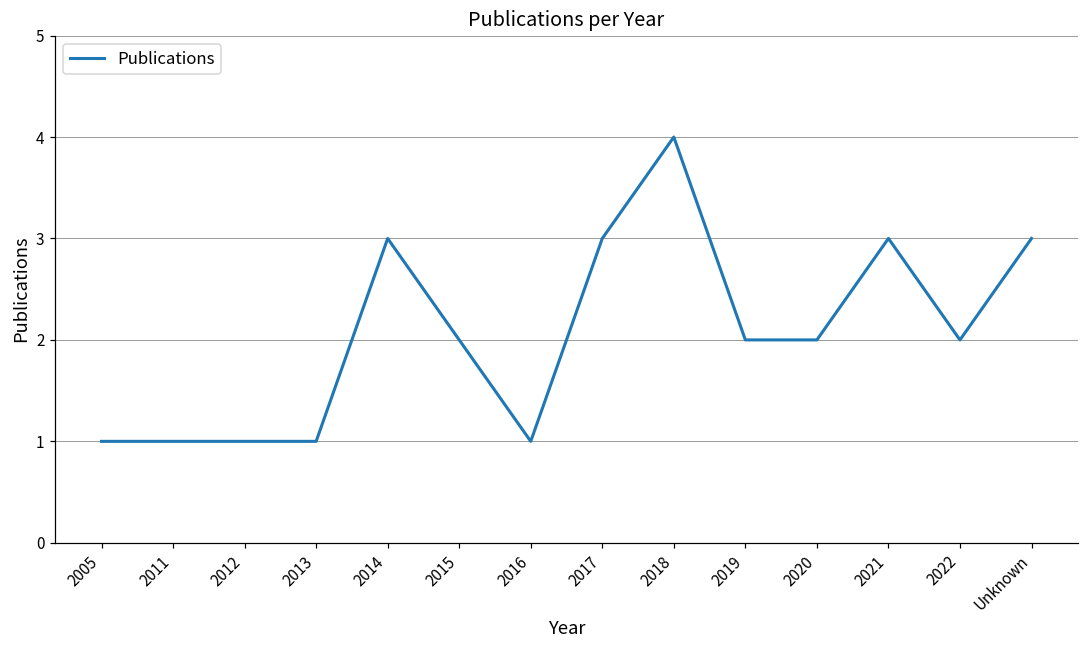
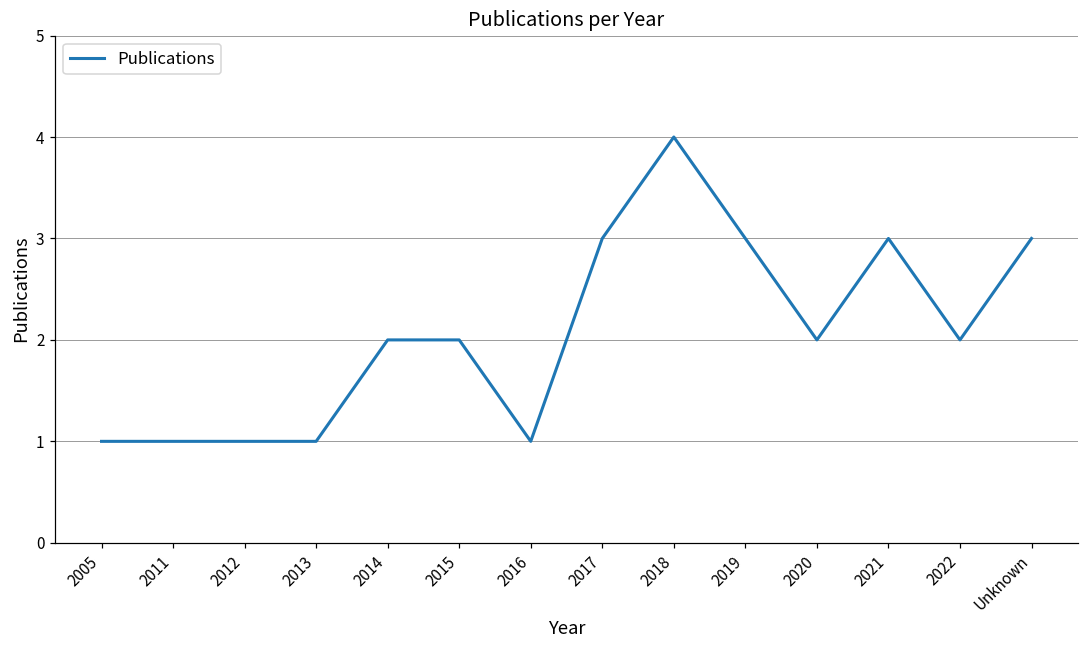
  {
    "2005": 1,
    "2011": 1,
    "2012": 1,
    "2013": 1,
-   "2014": 3,
+   "2014": 2,
    "2015": 2,
    "2016": 1,
    "2017": 3,
    "2018": 4,
-   "2019": 2,
+   "2019": 3,
    "2020": 2,
    "2021": 3,
    "2022": 2,
    "Unknown": 3
  }
